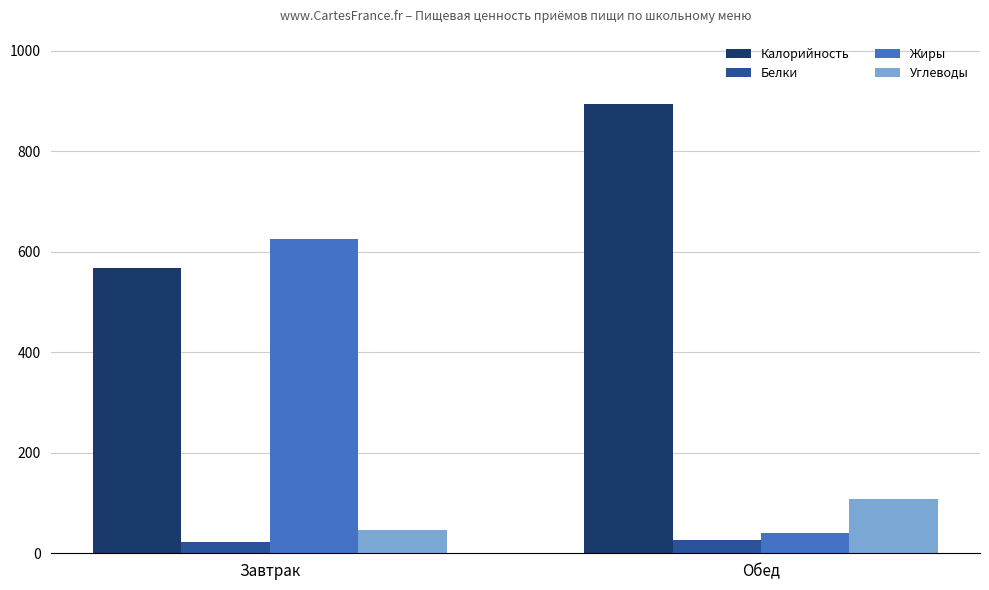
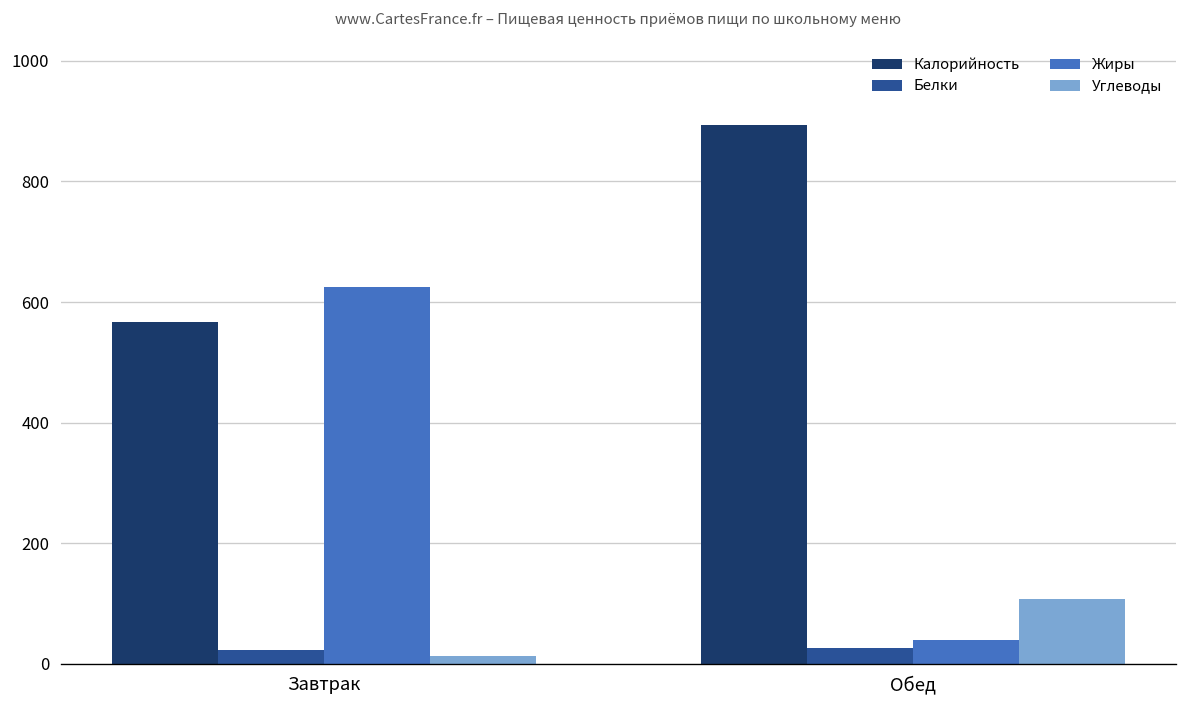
  {
    "Жиры": {
      "Завтрак": 630,
      "Обед": 40
    },
    "Углеводы": {
-     "Завтрак": 50,
+     "Завтрак": 10,
      "Обед": 110
    }
  }
